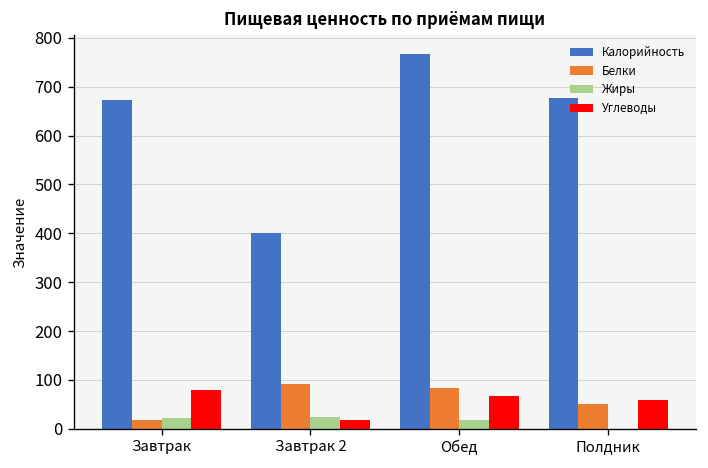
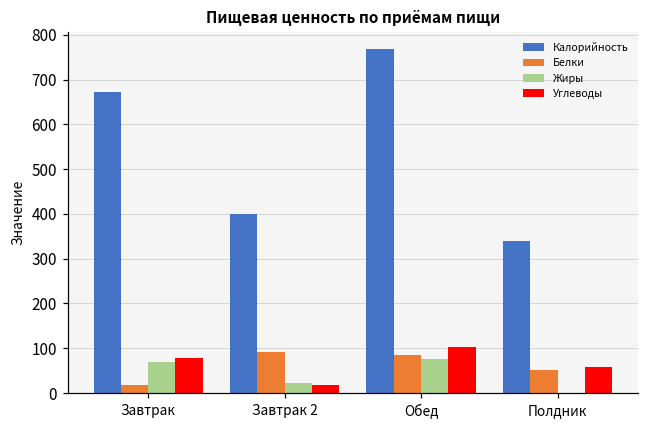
  {
    "Калорийность": {
      "Завтрак": 670,
      "Завтрак 2": 400,
      "Обед": 770,
-     "Полдник": 680
+     "Полдник": 340
    },
    "Белки": {
      "Завтрак": 20,
      "Завтрак 2": 90,
      "Обед": 80,
      "Полдник": 50
    },
    "Жиры": {
-     "Завтрак": 20,
+     "Завтрак": 70,
      "Завтрак 2": 20,
-     "Обед": 20,
+     "Обед": 80,
      "Полдник": 0
    },
    "Углеводы": {
      "Завтрак": 80,
      "Завтрак 2": 20,
-     "Обед": 70,
+     "Обед": 100,
      "Полдник": 60
    }
  }
